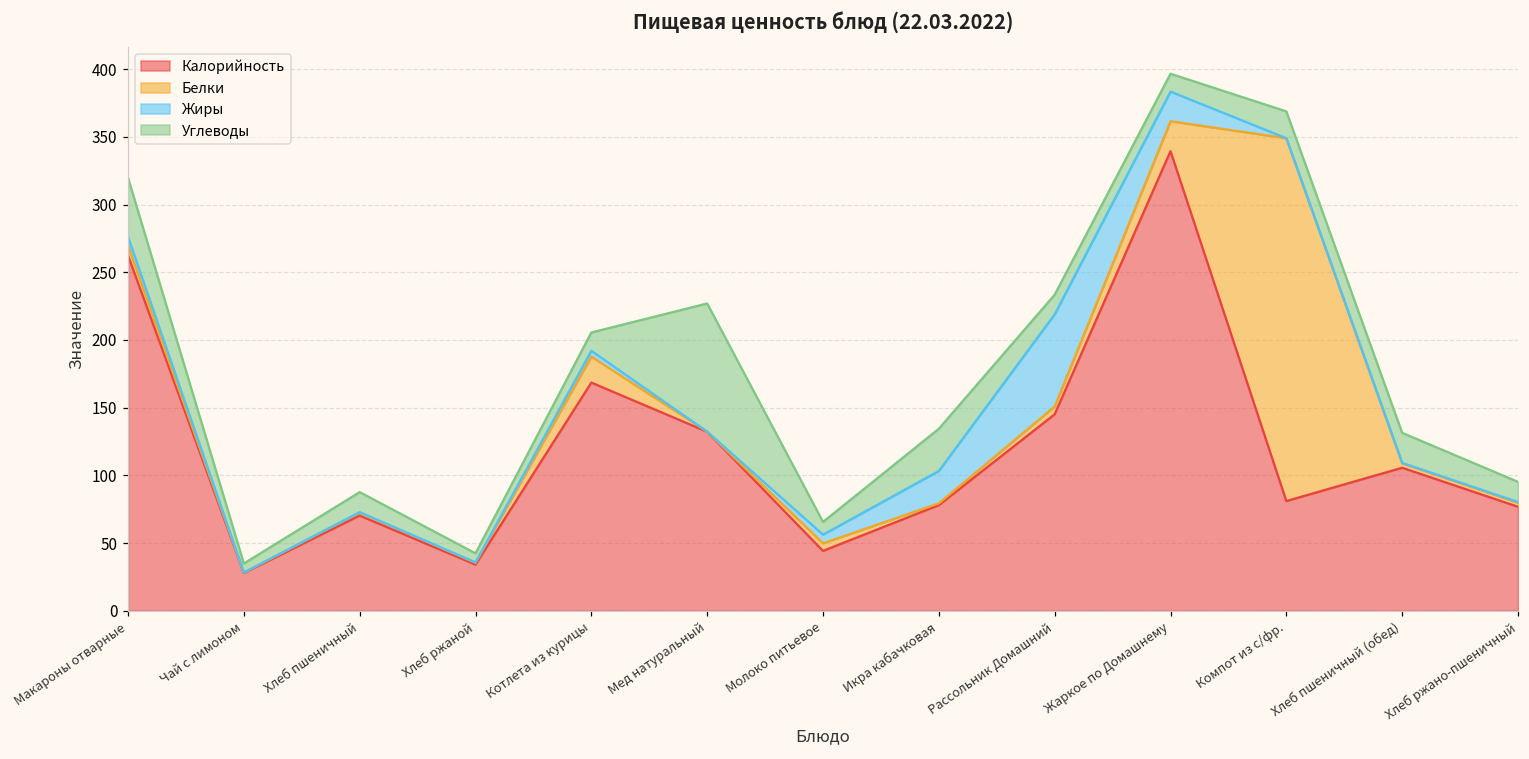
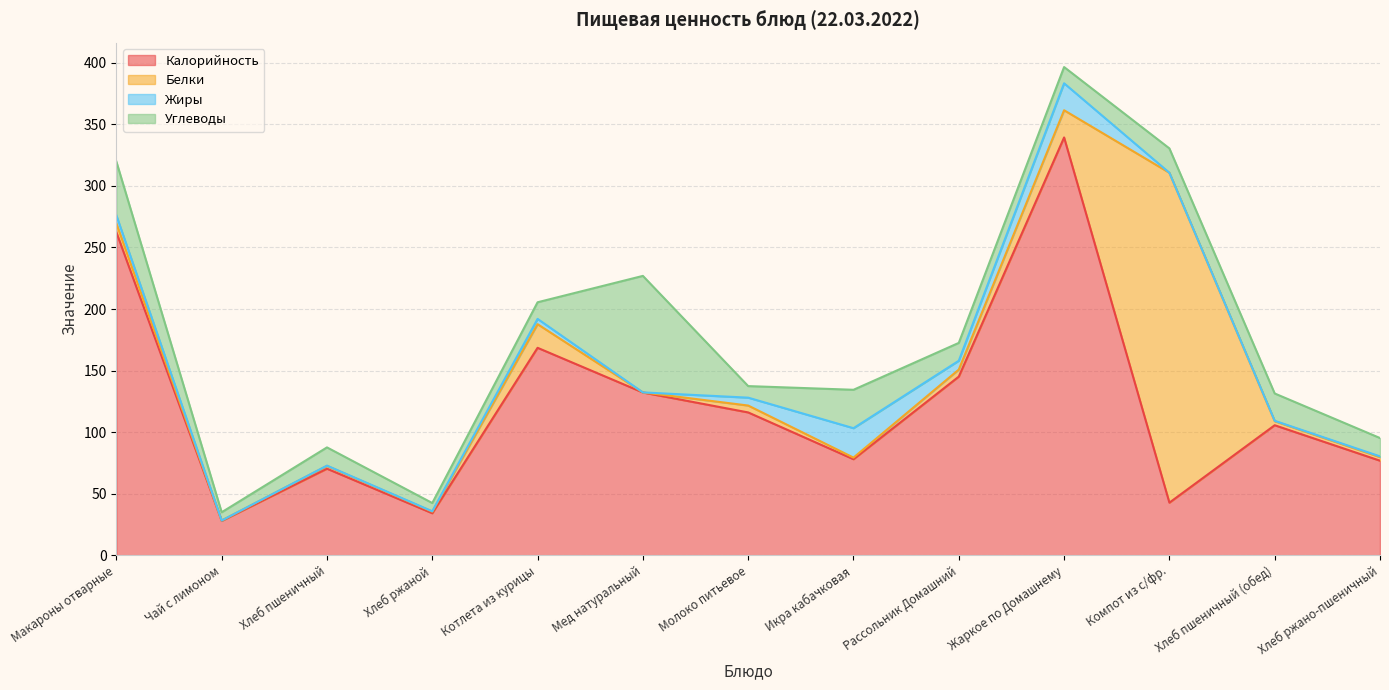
  {
    "Калорийность": {
      "Макароны отварные": 262,
      "Хлеб пшеничный": 70,
      "Котлета из курицы": 169,
-     "Молоко питьевое": 44,
+     "Молоко питьевое": 116,
      "Рассольник Домашний": 145,
      "Жаркое по Домашнему": 339,
-     "Компот из с/фр.": 81,
+     "Компот из с/фр.": 43,
      "Хлеб пшеничный (обед)": 106,
      "Хлеб ржано-пшеничный": 77
    },
    "Белки": {
      "Макароны отварные": 7,
      "Котлета из курицы": 19,
      "Молоко питьевое": 6,
      "Рассольник Домашний": 6,
      "Жаркое по Домашнему": 22
    },
    "Жиры": {
      "Макароны отварные": 7,
      "Котлета из курицы": 4,
      "Молоко питьевое": 6,
      "Икра кабачковая": 24,
-     "Рассольник Домашний": 68,
+     "Рассольник Домашний": 7,
      "Жаркое по Домашнему": 22
    },
    "Углеводы": {
      "Макароны отварные": 44,
      "Чай с лимоном": 7,
      "Хлеб пшеничный": 15,
      "Хлеб ржаной": 7,
      "Котлета из курицы": 14,
      "Мед натуральный": 95,
      "Молоко питьевое": 9,
      "Икра кабачковая": 31,
      "Рассольник Домашний": 15,
      "Жаркое по Домашнему": 13,
      "Компот из с/фр.": 20,
      "Хлеб пшеничный (обед)": 22,
      "Хлеб ржано-пшеничный": 15
    }
  }
